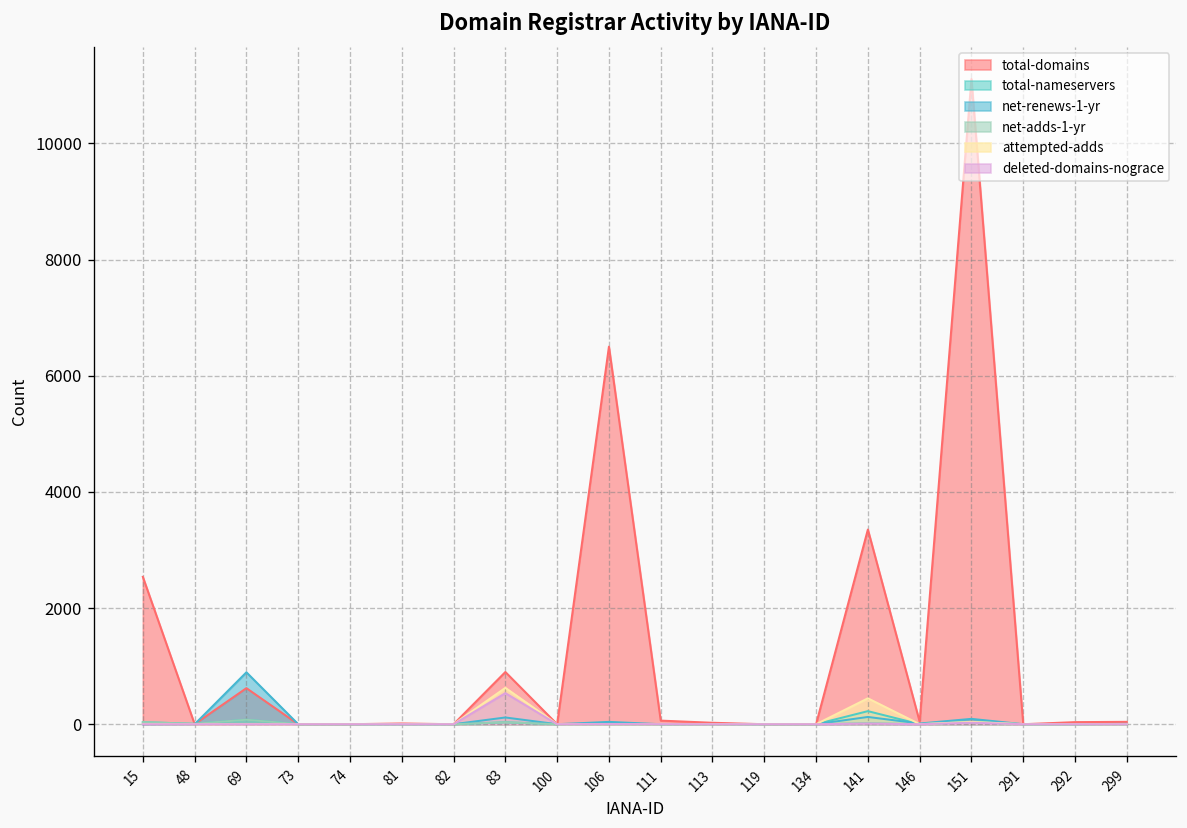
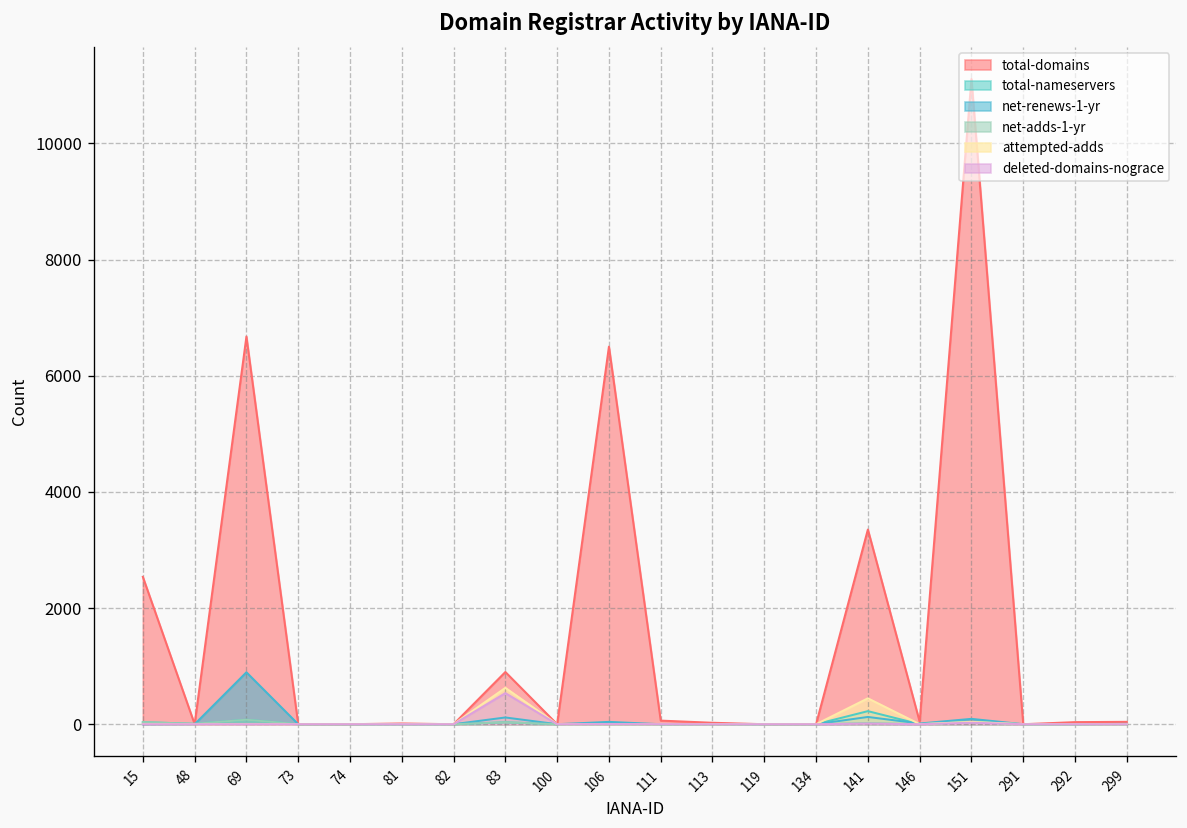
  {
    "total-domains": {
      "15": 2500,
-     "69": 600,
+     "69": 6700,
      "83": 900,
      "106": 6500,
      "111": 100,
      "141": 3400
    },
    "attempted-adds": {
      "83": 600,
      "141": 400
    },
    "deleted-domains-nograce": {
      "83": 500
    }
  }
